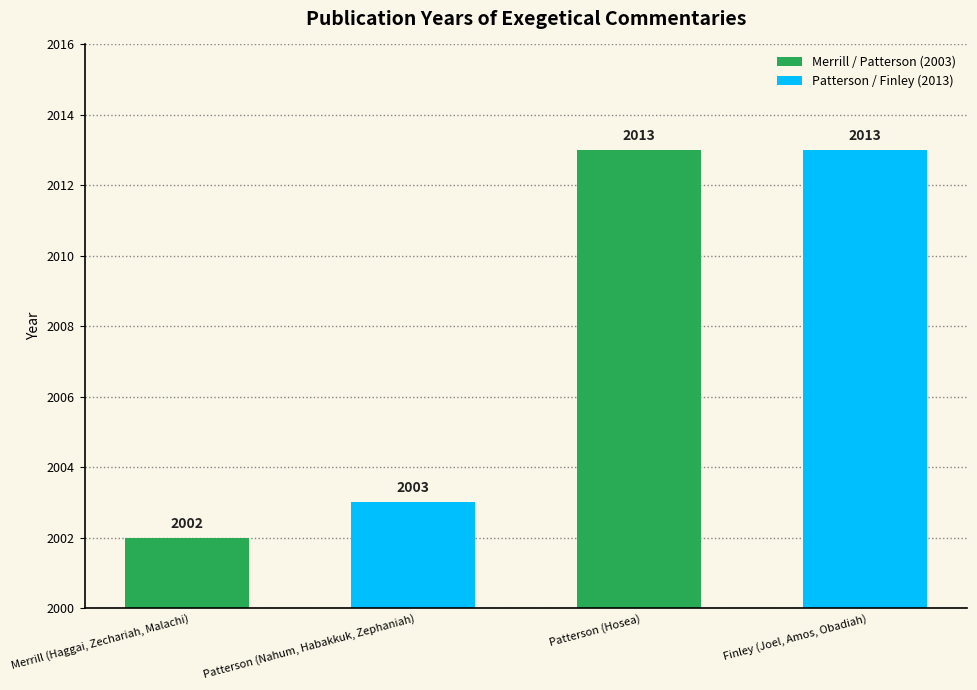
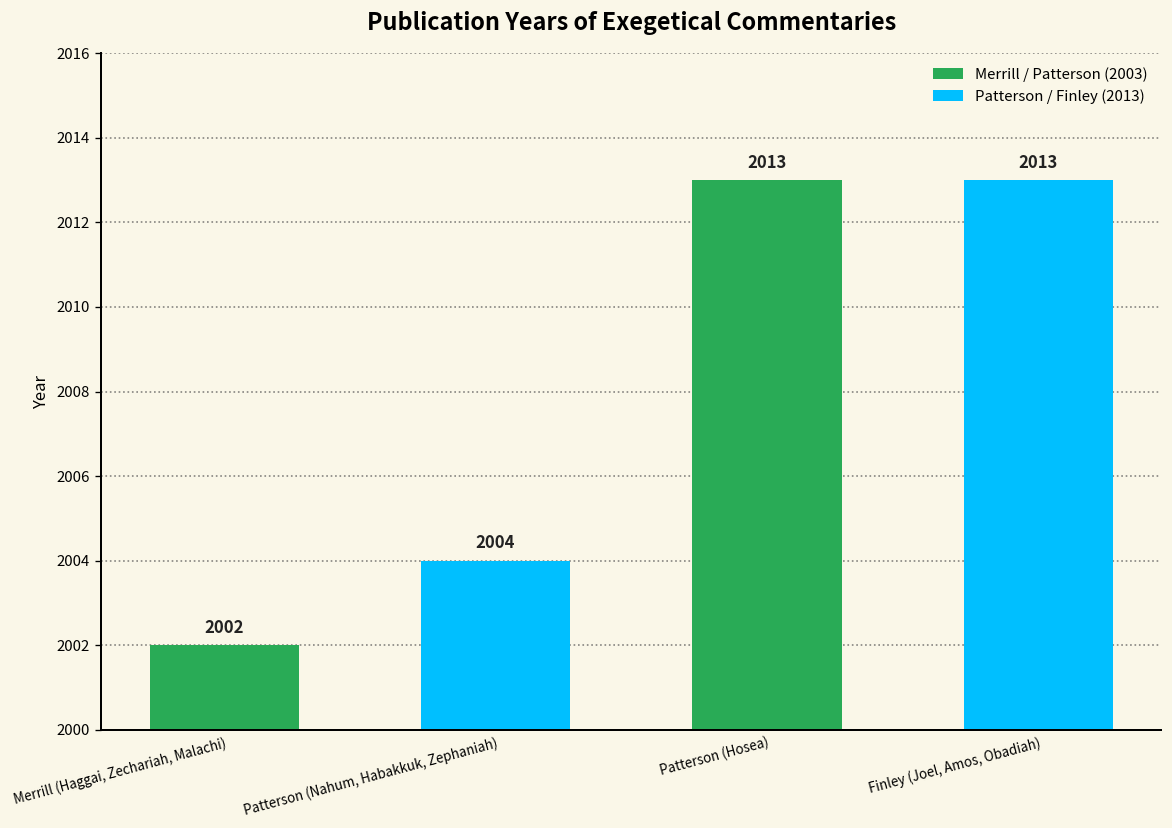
  {
    "Merrill (Haggai, Zechariah, Malachi)": 2002,
-   "Patterson (Nahum, Habakkuk, Zephaniah)": 2003,
+   "Patterson (Nahum, Habakkuk, Zephaniah)": 2004,
    "Patterson (Hosea)": 2013,
    "Finley (Joel, Amos, Obadiah)": 2013
  }
